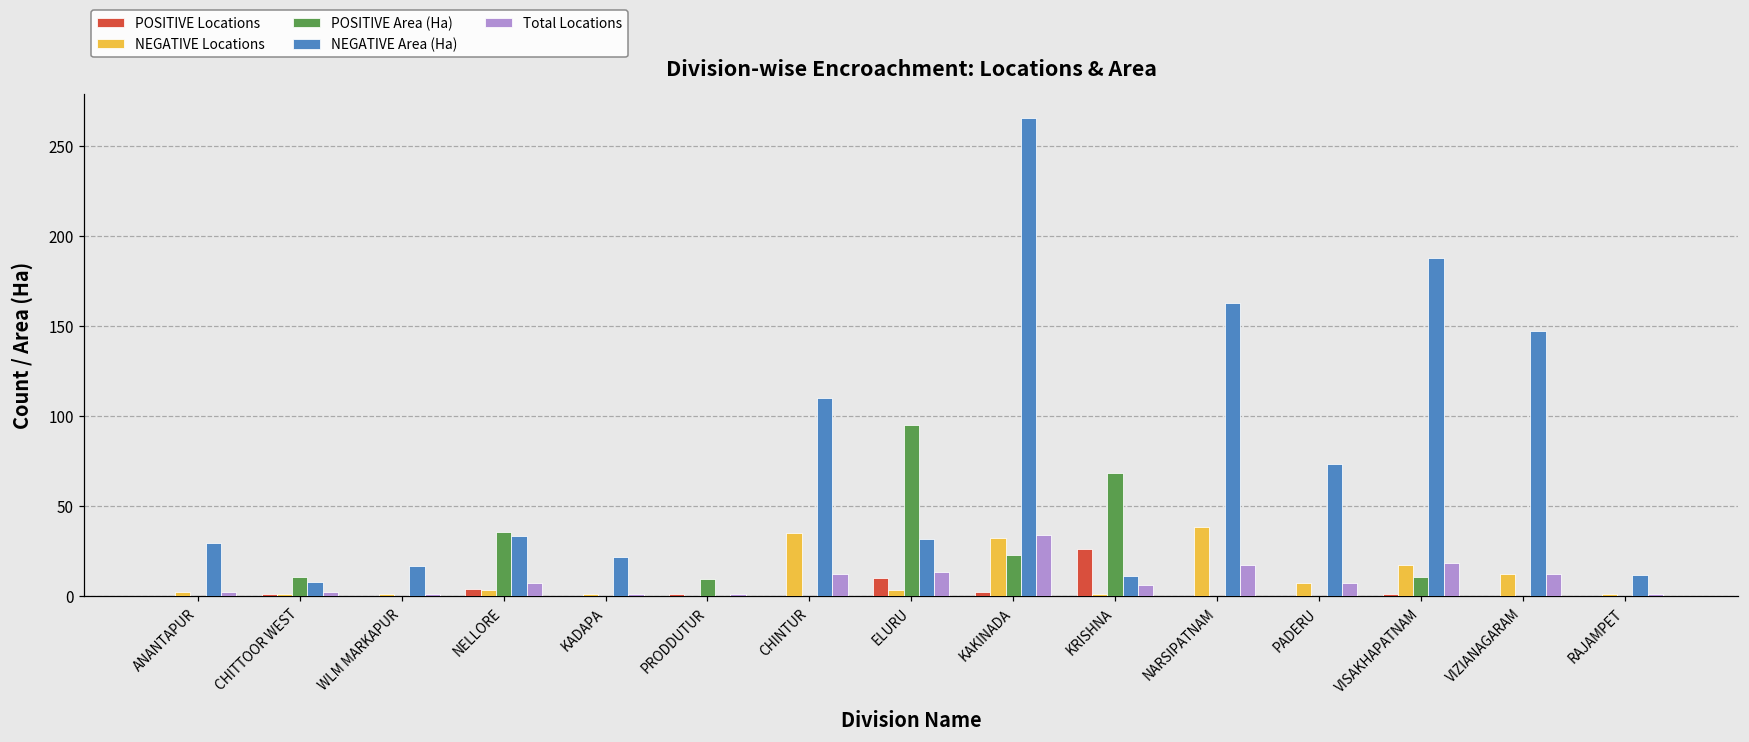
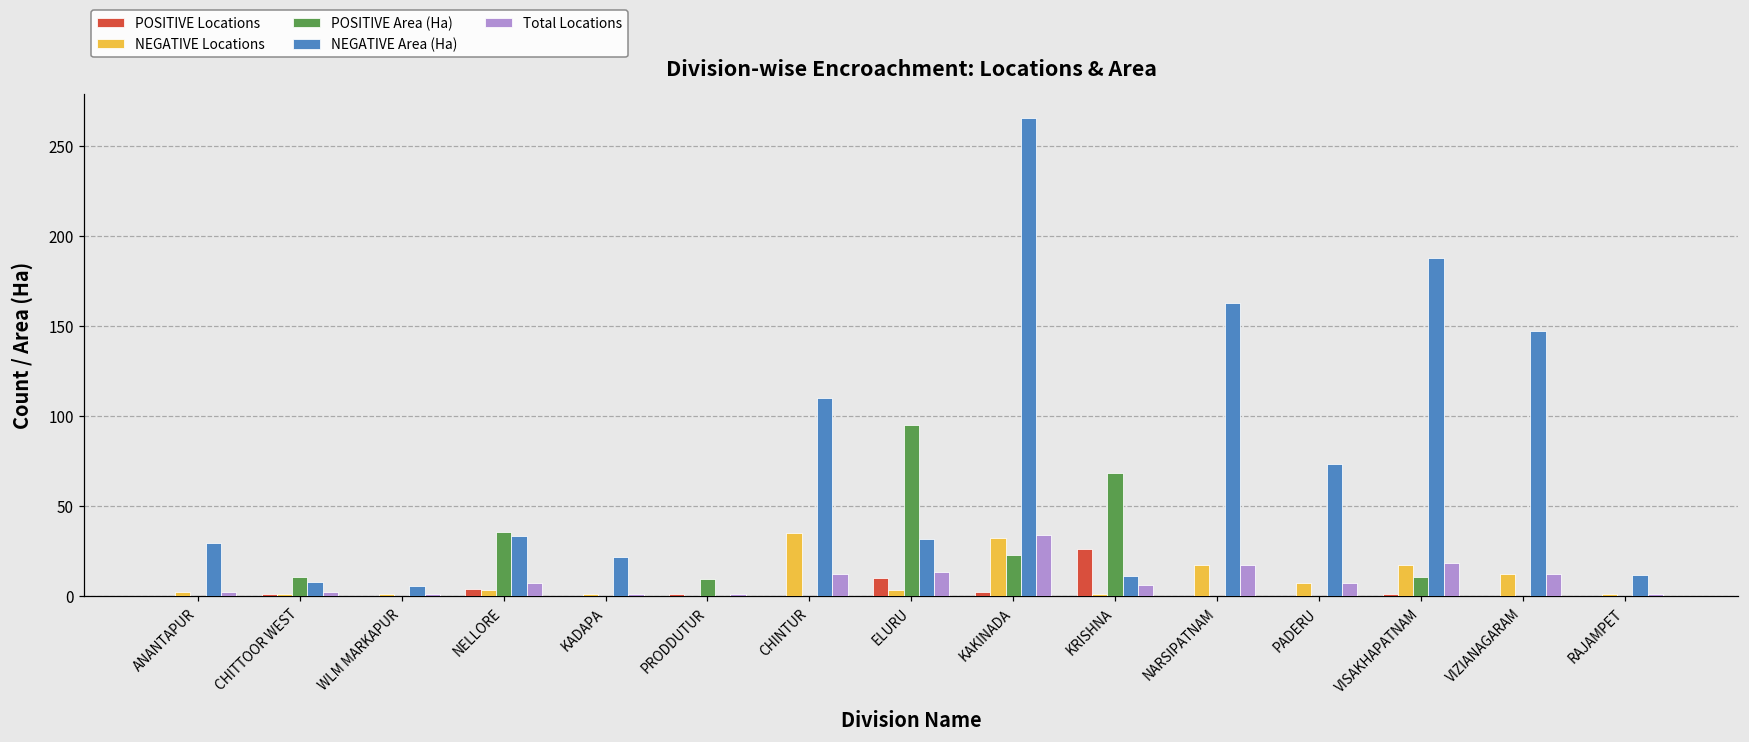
  {
    "POSITIVE Locations": {
      "ANANTAPUR": 0,
      "WLM MARKAPUR": 0,
      "NELLORE": 4,
      "KADAPA": 0,
      "CHINTUR": 0,
      "ELURU": 10,
      "KAKINADA": 2,
      "KRISHNA": 26,
      "NARSIPATNAM": 0,
      "PADERU": 0,
      "VIZIANAGARAM": 0,
      "RAJAMPET": 0
    },
    "NEGATIVE Locations": {
      "ANANTAPUR": 2,
      "NELLORE": 3,
      "PRODDUTUR": 0,
      "CHINTUR": 35,
      "ELURU": 3,
      "KAKINADA": 32,
-     "NARSIPATNAM": 38,
+     "NARSIPATNAM": 17,
      "PADERU": 7,
      "VISAKHAPATNAM": 17,
      "VIZIANAGARAM": 12
    },
    "POSITIVE Area (Ha)": {
      "ANANTAPUR": 0,
      "CHITTOOR WEST": 11,
      "WLM MARKAPUR": 0,
      "NELLORE": 35,
      "KADAPA": 0,
      "PRODDUTUR": 10,
      "CHINTUR": 0,
      "ELURU": 95,
      "KAKINADA": 23,
      "KRISHNA": 68,
      "NARSIPATNAM": 0,
      "PADERU": 0,
      "VISAKHAPATNAM": 10,
      "VIZIANAGARAM": 0,
      "RAJAMPET": 0
    },
    "NEGATIVE Area (Ha)": {
      "ANANTAPUR": 29,
      "CHITTOOR WEST": 7,
-     "WLM MARKAPUR": 16,
+     "WLM MARKAPUR": 6,
      "NELLORE": 33,
      "KADAPA": 22,
      "PRODDUTUR": 0,
      "CHINTUR": 110,
      "ELURU": 31,
      "KAKINADA": 266,
      "KRISHNA": 11,
      "NARSIPATNAM": 163,
      "PADERU": 73,
      "VISAKHAPATNAM": 188,
      "VIZIANAGARAM": 147,
      "RAJAMPET": 12
    },
    "Total Locations": {
      "ANANTAPUR": 2,
      "CHITTOOR WEST": 2,
      "NELLORE": 7,
      "CHINTUR": 12,
      "ELURU": 13,
      "KAKINADA": 34,
      "KRISHNA": 6,
      "NARSIPATNAM": 17,
      "PADERU": 7,
      "VISAKHAPATNAM": 18,
      "VIZIANAGARAM": 12
    }
  }
